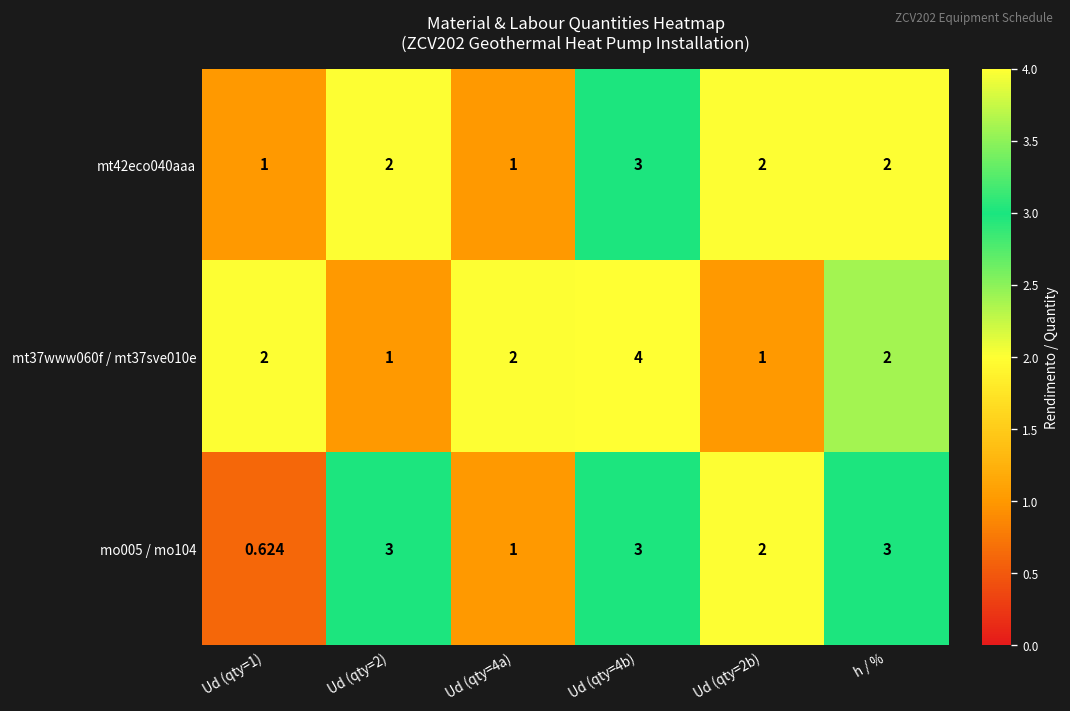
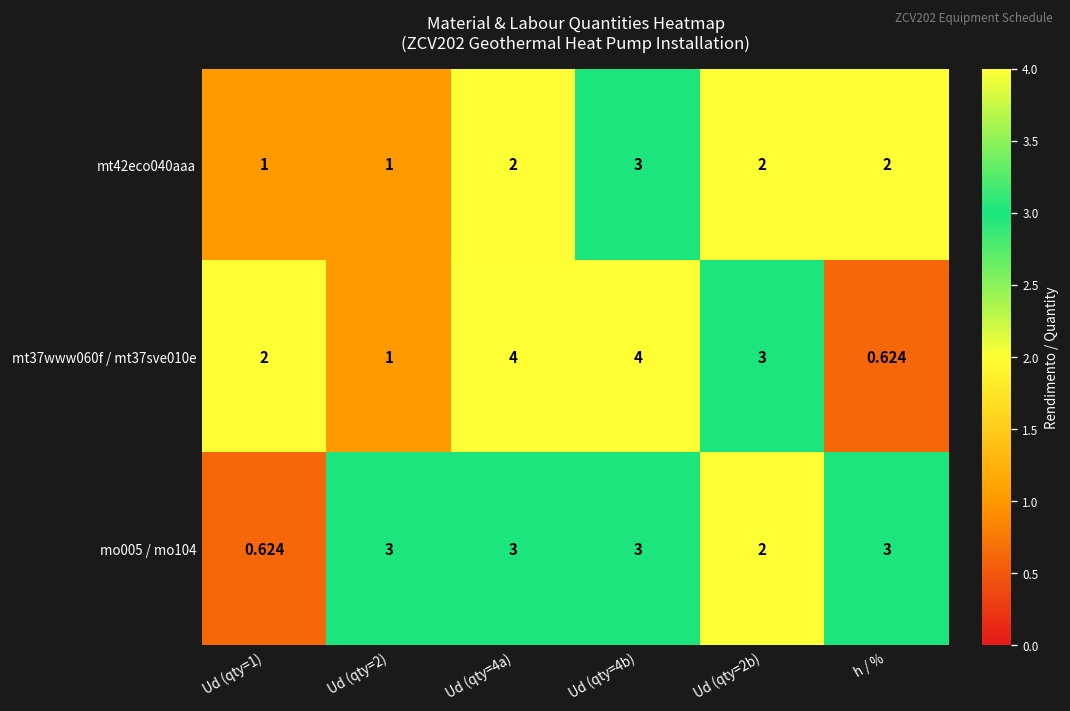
  {
    "mt42eco040aaa": {
      "Ud (qty=1)": 1,
-     "Ud (qty=2)": 2,
-     "Ud (qty=4a)": 1,
+     "Ud (qty=2)": 1,
+     "Ud (qty=4a)": 2,
      "Ud (qty=4b)": 3,
      "Ud (qty=2b)": 2,
      "h / %": 2
    },
    "mt37www060f / mt37sve010e": {
      "Ud (qty=1)": 2,
      "Ud (qty=2)": 1,
-     "Ud (qty=4a)": 2,
+     "Ud (qty=4a)": 4,
      "Ud (qty=4b)": 4,
-     "Ud (qty=2b)": 1,
-     "h / %": 2
+     "Ud (qty=2b)": 3,
+     "h / %": 0.624
    },
    "mo005 / mo104": {
      "Ud (qty=1)": 0.624,
      "Ud (qty=2)": 3,
-     "Ud (qty=4a)": 1,
+     "Ud (qty=4a)": 3,
      "Ud (qty=4b)": 3,
      "Ud (qty=2b)": 2,
      "h / %": 3
    }
  }
